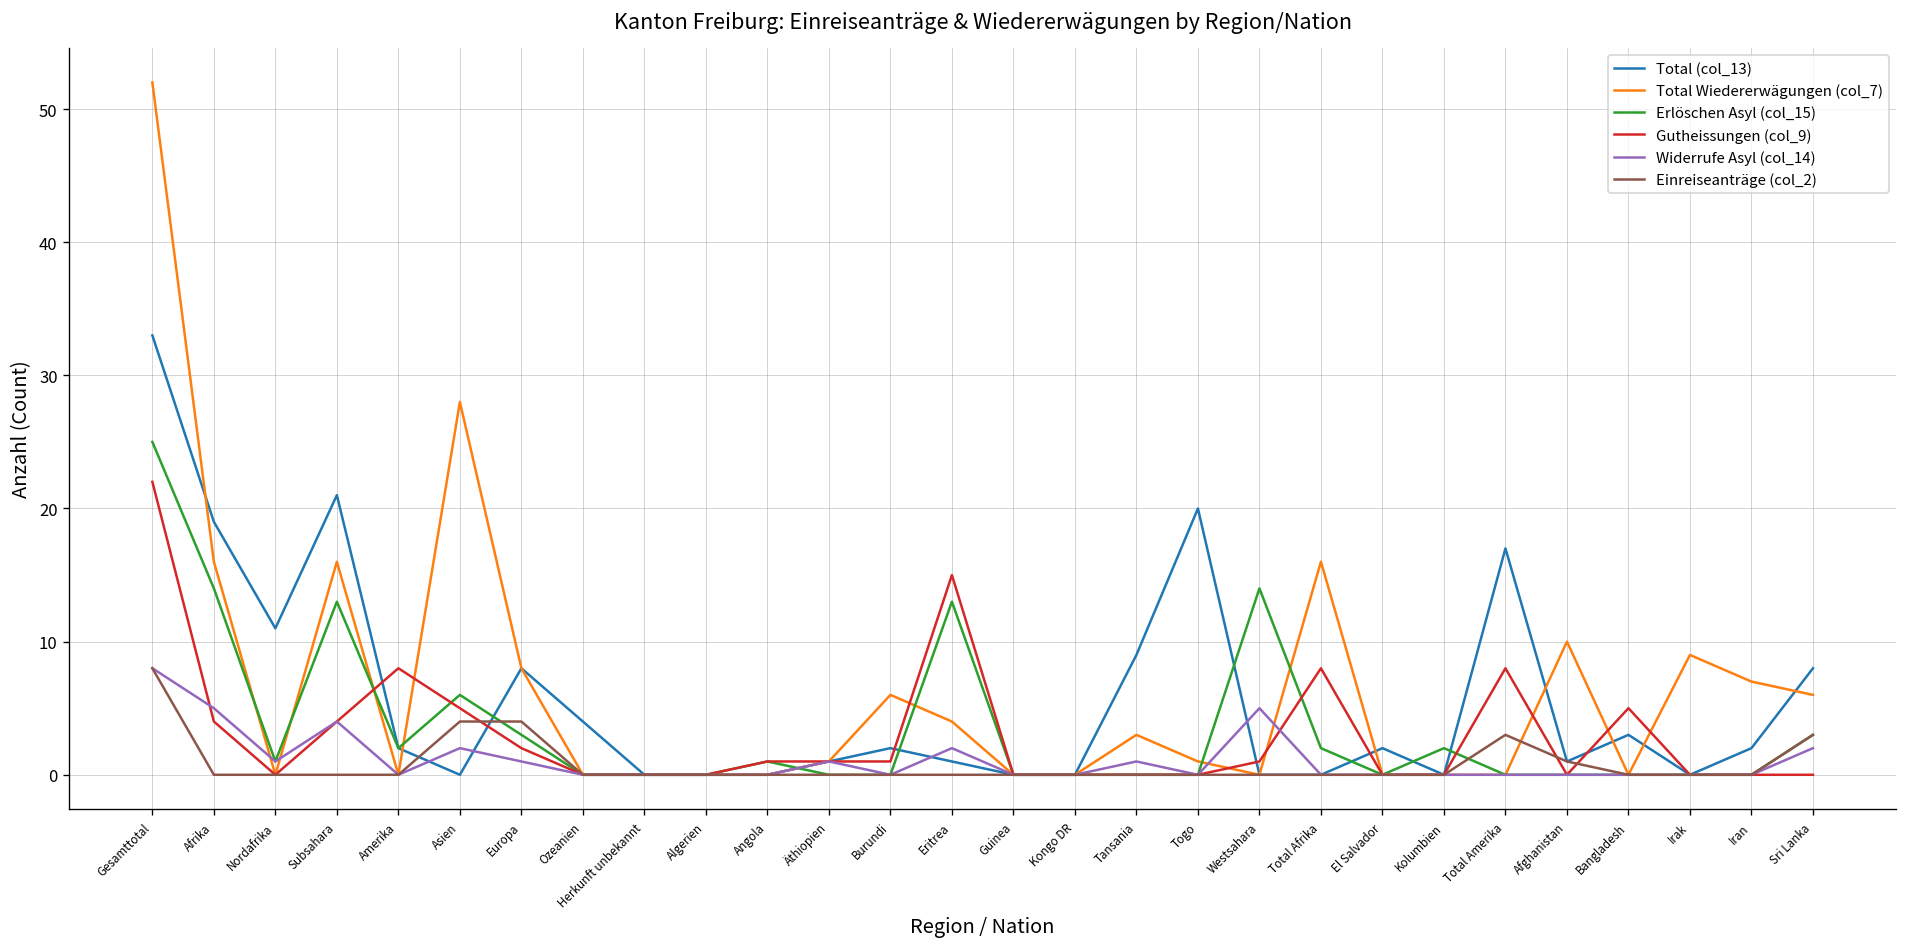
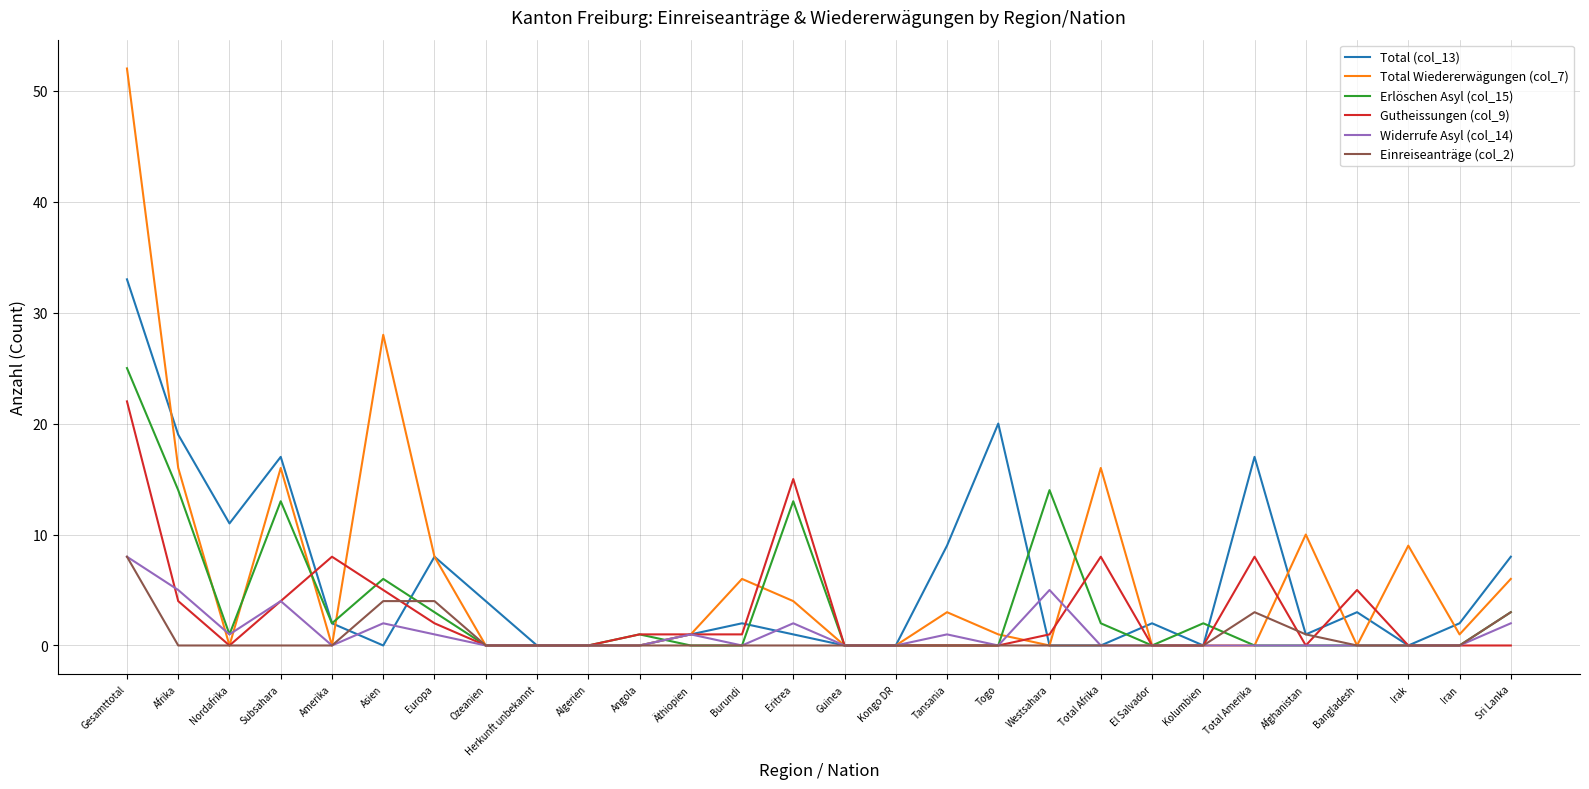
  {
    "Total (col_13)": {
      "Gesamttotal": 33,
      "Afrika": 19,
      "Nordafrika": 11,
-     "Subsahara": 21,
+     "Subsahara": 17,
      "Asien": 0,
      "Ozeanien": 4,
      "Burundi": 2,
      "Eritrea": 1,
      "Tansania": 9,
      "Togo": 20,
      "El Salvador": 2,
      "Total Amerika": 17,
      "Bangladesh": 3,
      "Iran": 2,
      "Sri Lanka": 8
    },
    "Total Wiedererwägungen (col_7)": {
      "Gesamttotal": 52,
      "Afrika": 16,
      "Subsahara": 16,
      "Asien": 28,
      "Burundi": 6,
      "Eritrea": 4,
      "Tansania": 3,
      "Togo": 1,
      "Total Afrika": 16,
      "Afghanistan": 10,
      "Irak": 9,
-     "Iran": 7,
+     "Iran": 1,
      "Sri Lanka": 6
    },
    "Erlöschen Asyl (col_15)": {
      "Gesamttotal": 25,
      "Afrika": 14,
      "Subsahara": 13,
      "Asien": 6,
      "Europa": 3,
      "Eritrea": 13,
      "Westsahara": 14,
      "Total Afrika": 2,
      "Kolumbien": 2
    },
    "Gutheissungen (col_9)": {
      "Gesamttotal": 22,
      "Afrika": 4,
      "Amerika": 8,
      "Asien": 5,
      "Europa": 2,
      "Burundi": 1,
      "Eritrea": 15,
      "Westsahara": 1,
      "Total Afrika": 8,
      "Total Amerika": 8,
      "Bangladesh": 5,
      "Sri Lanka": 0
    },
    "Widerrufe Asyl (col_14)": {
      "Afrika": 5,
      "Asien": 2,
      "Europa": 1,
      "Eritrea": 2,
      "Tansania": 1,
      "Westsahara": 5,
      "Sri Lanka": 2
    },
    "Einreiseanträge (col_2)": {
      "Afrika": 0,
      "Subsahara": 0,
      "Asien": 4,
      "Europa": 4,
      "Eritrea": 0,
      "Total Amerika": 3
    }
  }
